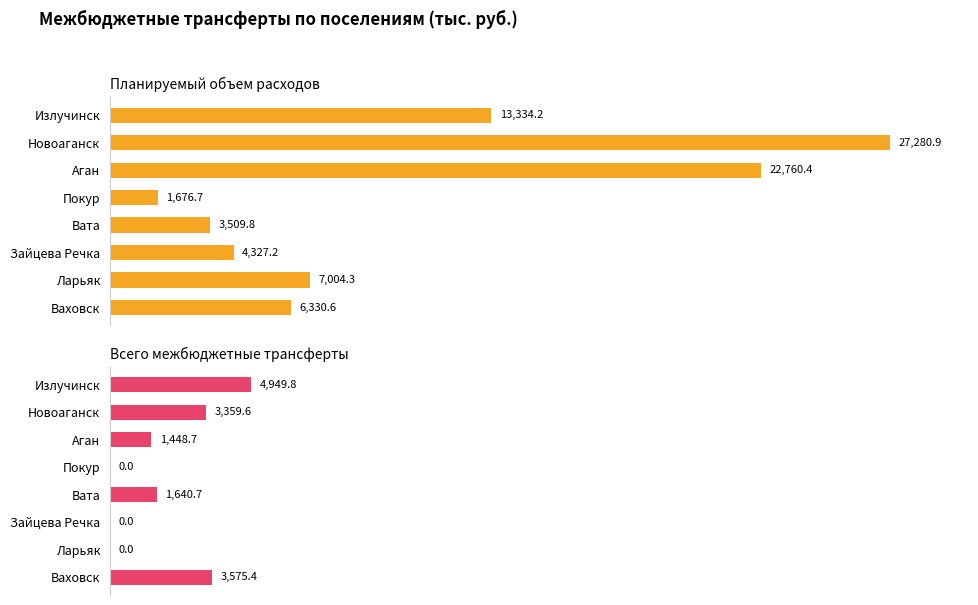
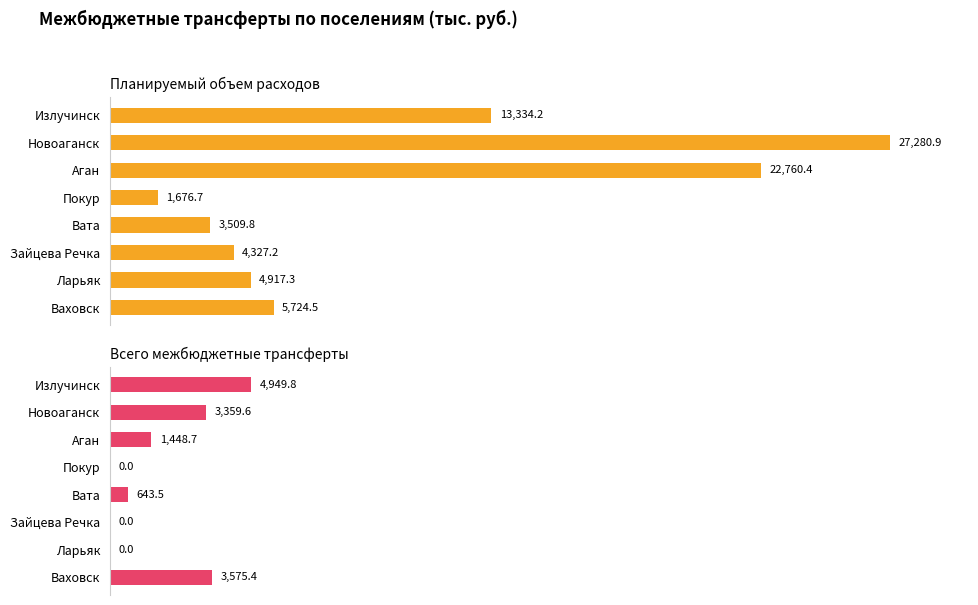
  {
    "Планируемый объем расходов": {
      "Излучинск": "13,334.2",
      "Новоаганск": "27,280.9",
      "Аган": "22,760.4",
      "Покур": "1,676.7",
      "Вата": "3,509.8",
      "Зайцева Речка": "4,327.2",
-     "Ларьяк": "7,004.3",
-     "Ваховск": "6,330.6"
+     "Ларьяк": "4,917.3",
+     "Ваховск": "5,724.5"
    },
    "Всего межбюджетные трансферты": {
      "Излучинск": "4,949.8",
      "Новоаганск": "3,359.6",
      "Аган": "1,448.7",
      "Покур": "0.0",
-     "Вата": "1,640.7",
+     "Вата": "643.5",
      "Зайцева Речка": "0.0",
      "Ларьяк": "0.0",
      "Ваховск": "3,575.4"
    }
  }
